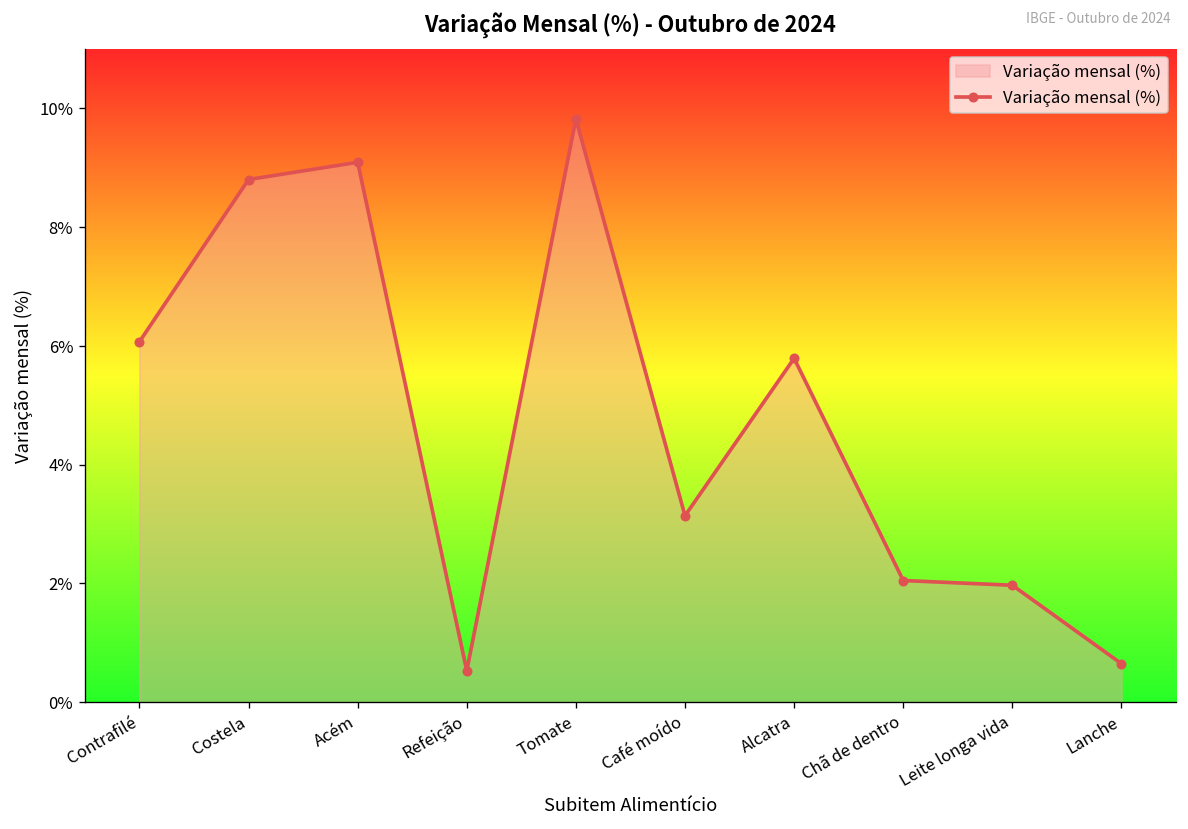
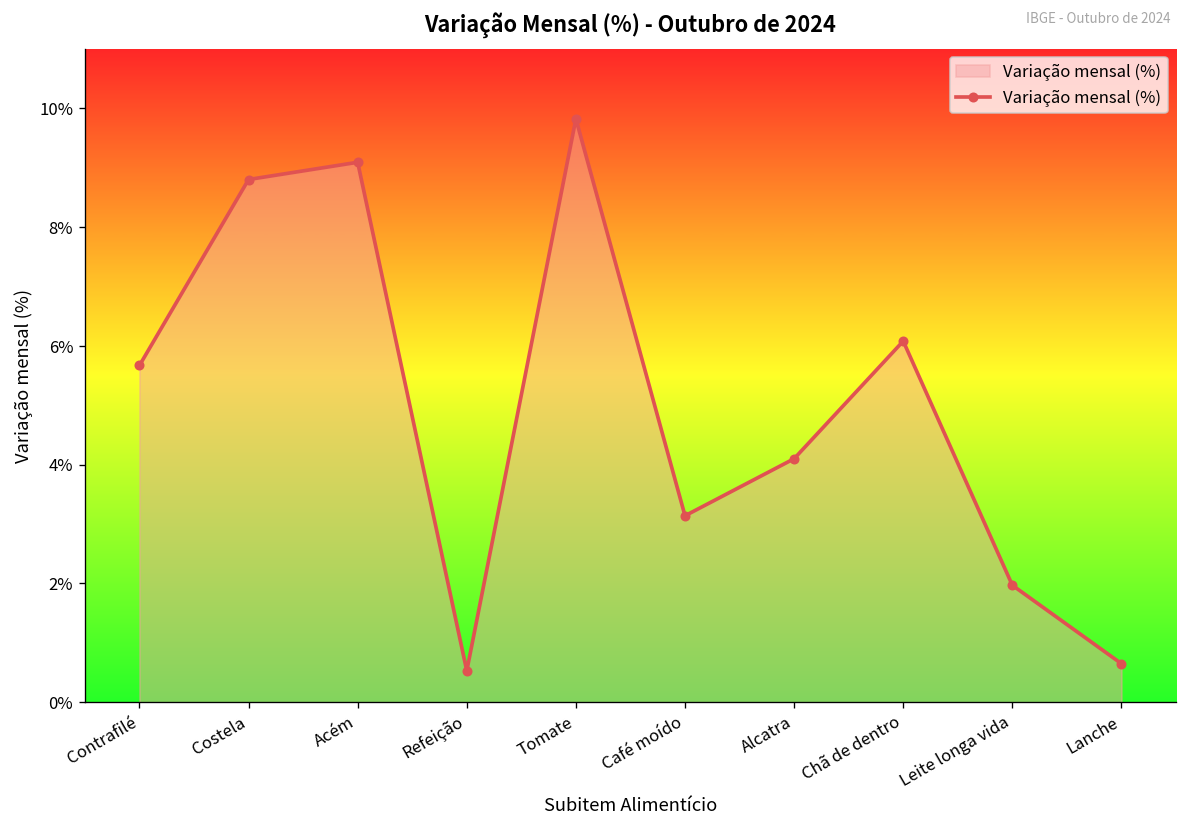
  {
-   "Contrafilé": "6.1%",
+   "Contrafilé": "5.7%",
    "Costela": "8.8%",
    "Acém": "9.1%",
    "Refeição": "0.5%",
    "Tomate": "9.8%",
    "Café moído": "3.1%",
-   "Alcatra": "5.8%",
-   "Chã de dentro": "2.1%",
+   "Alcatra": "4.1%",
+   "Chã de dentro": "6.1%",
    "Leite longa vida": "2.0%",
    "Lanche": "0.7%"
  }
